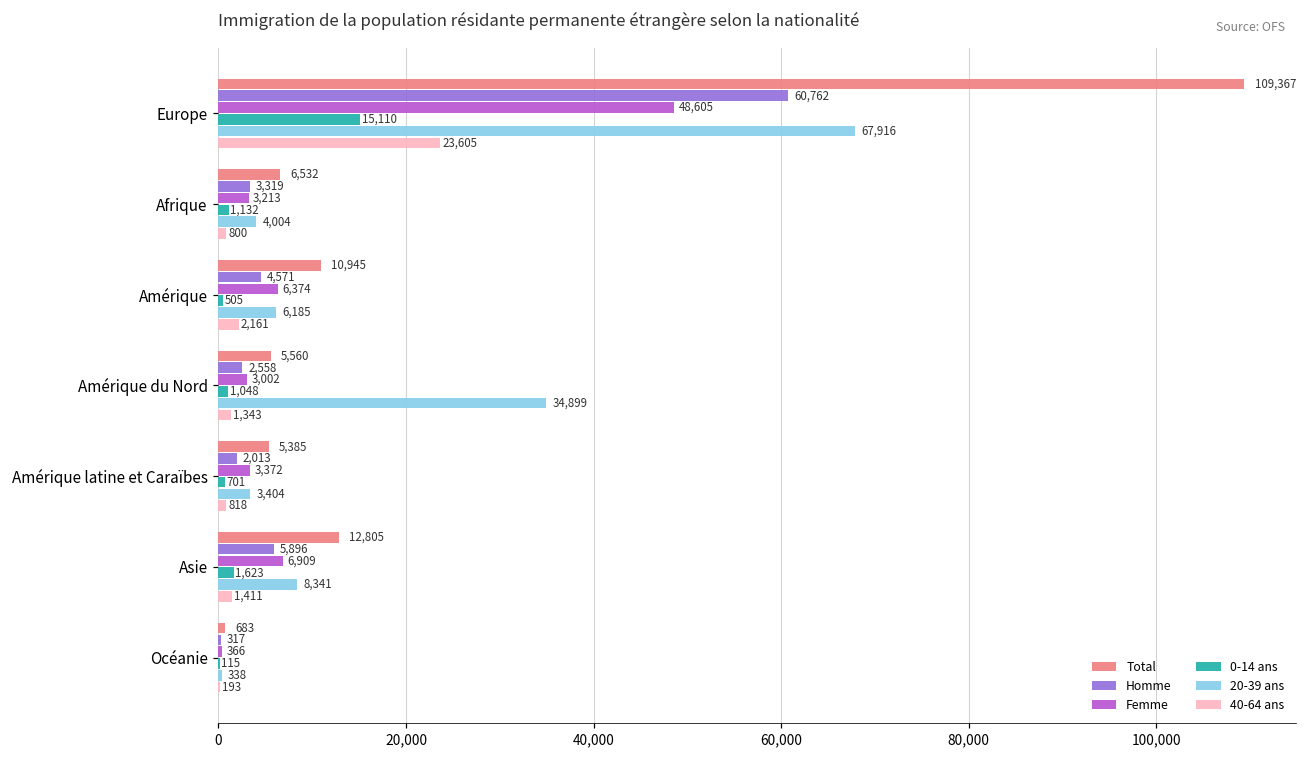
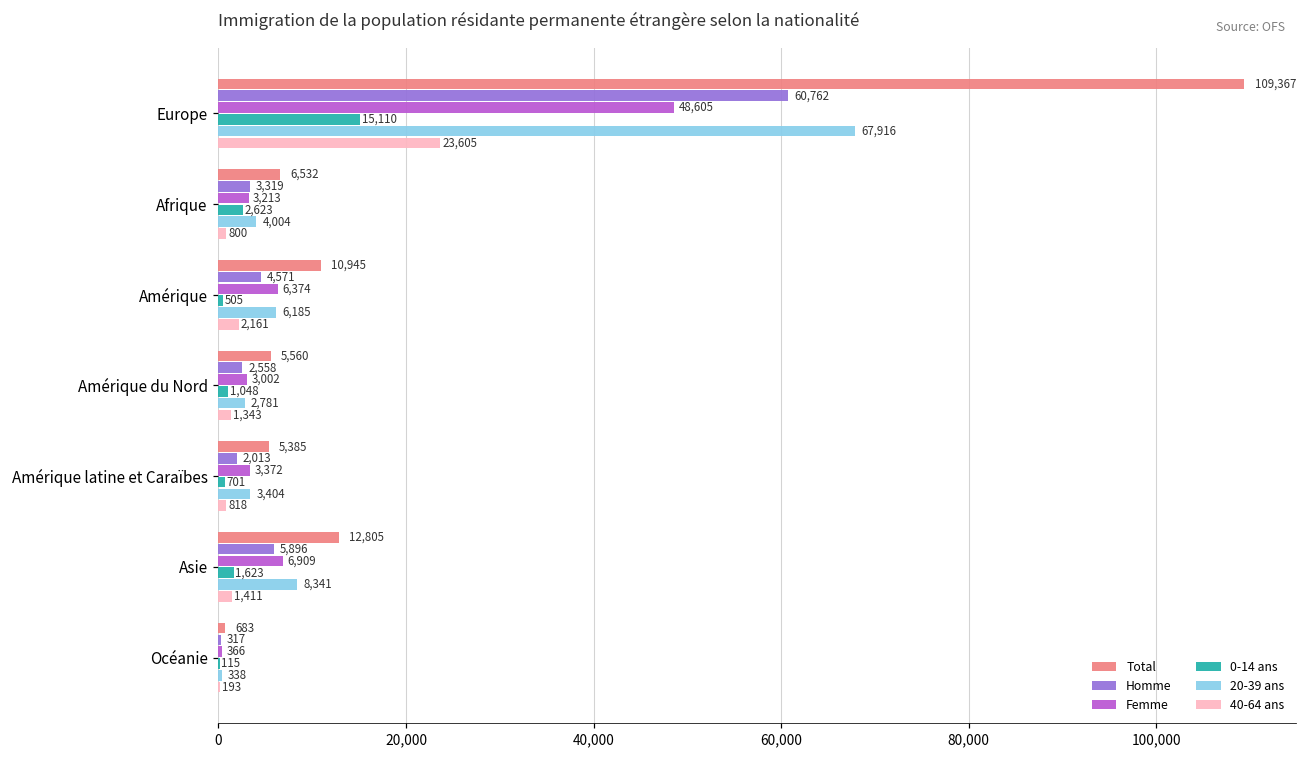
  {
    "Total": {
      "Europe": "109,367",
      "Afrique": "6,532",
      "Amérique": "10,945",
      "Amérique du Nord": "5,560",
      "Amérique latine et Caraïbes": "5,385",
      "Asie": "12,805",
      "Océanie": "683"
    },
    "0-14 ans": {
      "Europe": "15,110",
-     "Afrique": "1,132",
+     "Afrique": "2,623",
      "Amérique": "505",
      "Amérique du Nord": "1,048",
      "Amérique latine et Caraïbes": "701",
      "Asie": "1,623",
      "Océanie": "115"
    },
    "20-39 ans": {
      "Europe": "67,916",
      "Afrique": "4,004",
      "Amérique": "6,185",
-     "Amérique du Nord": "34,899",
+     "Amérique du Nord": "2,781",
      "Amérique latine et Caraïbes": "3,404",
      "Asie": "8,341",
      "Océanie": "338"
    },
    "40-64 ans": {
      "Europe": "23,605",
      "Afrique": "800",
      "Amérique": "2,161",
      "Amérique du Nord": "1,343",
      "Amérique latine et Caraïbes": "818",
      "Asie": "1,411",
      "Océanie": "193"
    }
  }
